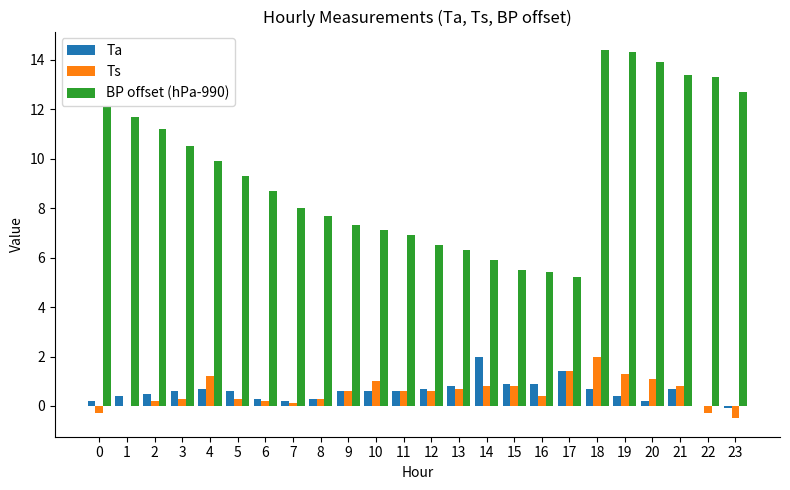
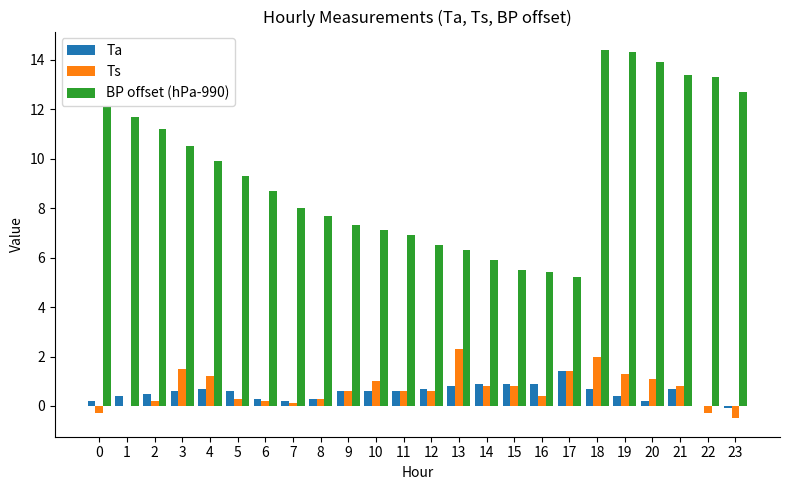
  {
    "Ta": {
      "0": 0.2,
      "1": 0.4,
      "2": 0.5,
      "3": 0.6,
      "4": 0.7,
      "5": 0.6,
      "6": 0.3,
      "7": 0.2,
      "8": 0.3,
      "9": 0.6,
      "10": 0.6,
      "11": 0.6,
      "12": 0.7,
      "13": 0.8,
-     "14": 2.0,
+     "14": 0.9,
      "15": 0.9,
      "16": 0.9,
      "17": 1.4,
      "18": 0.7,
      "19": 0.4,
      "20": 0.2,
      "21": 0.7,
      "22": 0.0
    },
    "Ts": {
      "0": -0.3,
      "1": 0.0,
      "2": 0.2,
-     "3": 0.3,
+     "3": 1.5,
      "4": 1.2,
      "5": 0.3,
      "6": 0.2,
      "8": 0.3,
      "9": 0.6,
      "10": 1.0,
      "11": 0.6,
      "12": 0.6,
-     "13": 0.7,
+     "13": 2.3,
      "14": 0.8,
      "15": 0.8,
      "16": 0.4,
      "17": 1.4,
      "18": 2.0,
      "19": 1.3,
      "20": 1.1,
      "21": 0.8,
      "22": -0.3,
      "23": -0.5
    },
    "BP offset (hPa-990)": {
      "0": 12.1,
      "1": 11.7,
      "2": 11.2,
      "3": 10.5,
      "4": 9.9,
      "5": 9.3,
      "6": 8.7,
      "7": 8.0,
      "8": 7.7,
      "9": 7.3,
      "10": 7.1,
      "11": 6.9,
      "12": 6.5,
      "13": 6.3,
      "14": 5.9,
      "15": 5.5,
      "16": 5.4,
      "17": 5.2,
      "18": 14.4,
      "19": 14.3,
      "20": 13.9,
      "21": 13.4,
      "22": 13.3,
      "23": 12.7
    }
  }
